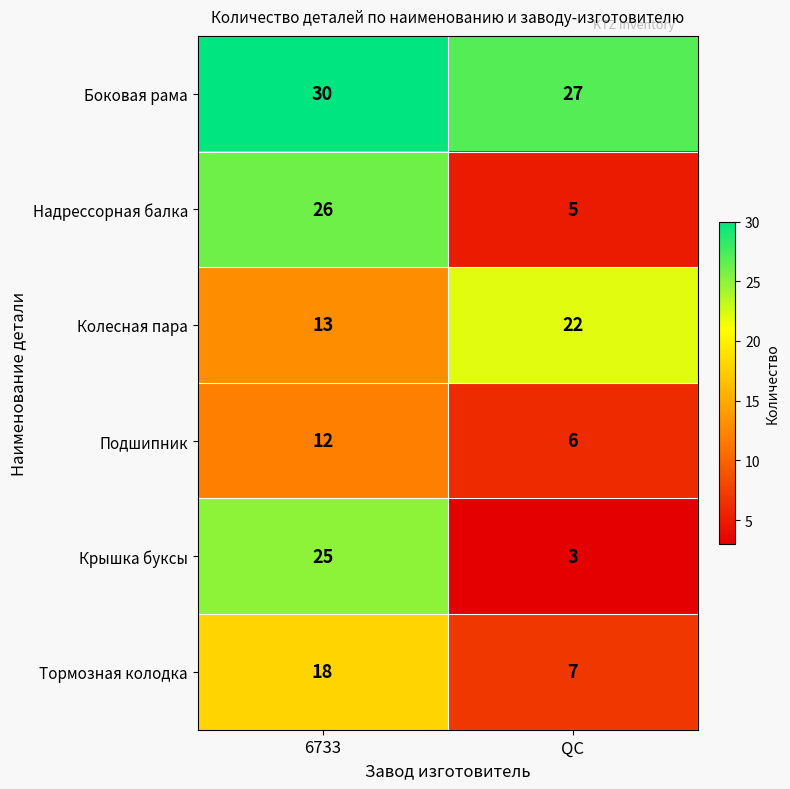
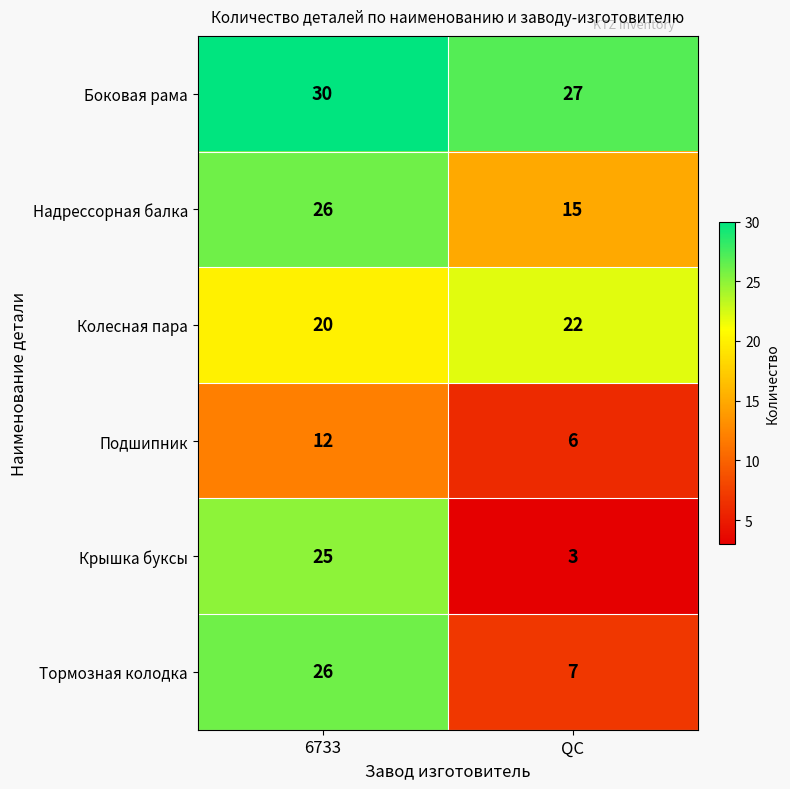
  {
    "Боковая рама": {
      "6733": 30,
      "QC": 27
    },
    "Надрессорная балка": {
      "6733": 26,
-     "QC": 5
+     "QC": 15
    },
    "Колесная пара": {
-     "6733": 13,
+     "6733": 20,
      "QC": 22
    },
    "Подшипник": {
      "6733": 12,
      "QC": 6
    },
    "Крышка буксы": {
      "6733": 25,
      "QC": 3
    },
    "Тормозная колодка": {
-     "6733": 18,
+     "6733": 26,
      "QC": 7
    }
  }
